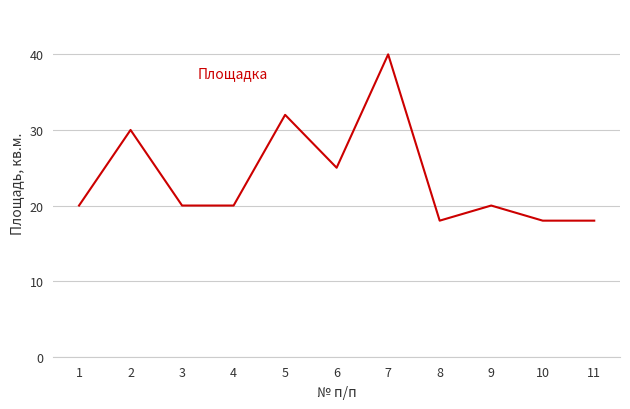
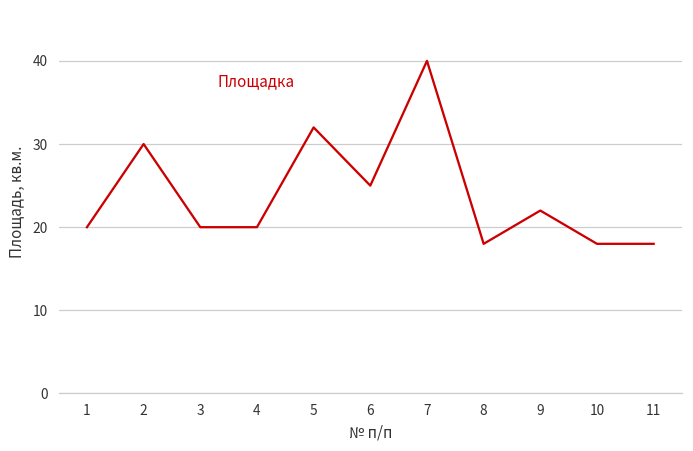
  {
    "1": 20,
    "2": 30,
    "3": 20,
    "4": 20,
    "5": 32,
    "6": 25,
    "7": 40,
    "8": 18,
-   "9": 20,
+   "9": 22,
    "10": 18,
    "11": 18
  }
